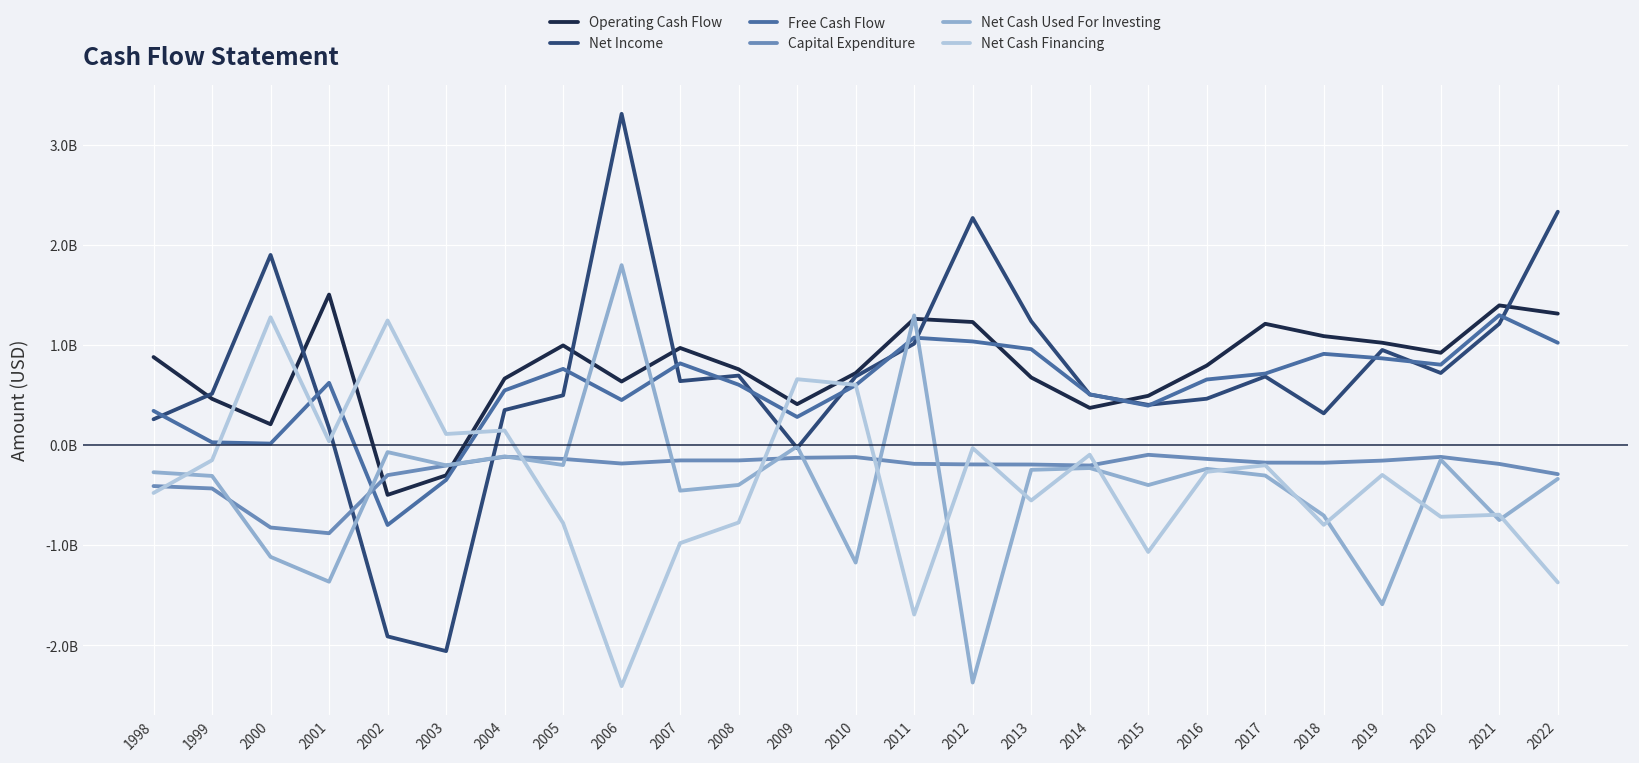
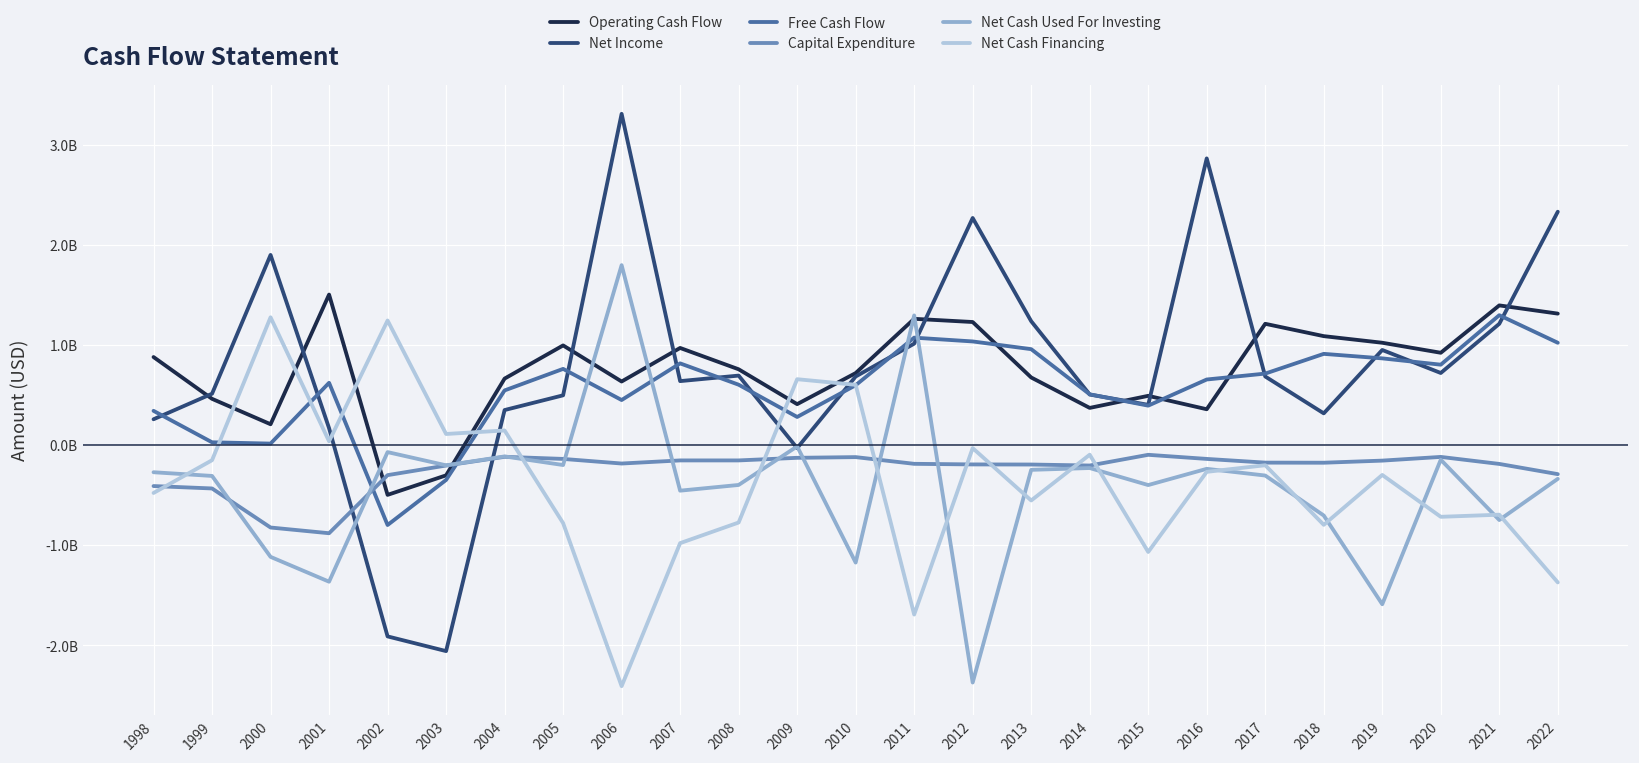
  {
    "Operating Cash Flow": {
      "1998": 900000000,
      "1999": 500000000,
      "2000": 200000000,
      "2001": 1500000000,
      "2002": -500000000,
      "2003": -300000000,
      "2004": 700000000,
      "2005": 1000000000,
      "2006": 600000000,
      "2007": 1000000000,
      "2008": 800000000,
      "2009": 400000000,
      "2010": 700000000,
      "2011": 1300000000,
      "2012": 1200000000,
      "2013": 700000000,
      "2014": 400000000,
      "2015": 500000000,
-     "2016": 800000000,
+     "2016": 400000000,
      "2017": 1200000000,
      "2018": 1100000000,
      "2019": 1000000000,
      "2020": 900000000,
      "2021": 1400000000,
      "2022": 1300000000
    },
    "Net Income": {
      "1998": 300000000,
      "1999": 500000000,
      "2000": 1900000000,
      "2001": 200000000,
      "2002": -1900000000,
      "2003": -2100000000,
      "2004": 300000000,
      "2005": 500000000,
      "2006": 3300000000,
      "2007": 600000000,
      "2008": 700000000,
      "2010": 700000000,
      "2011": 1000000000,
      "2012": 2300000000,
      "2013": 1200000000,
-     "2016": 500000000,
+     "2016": 2900000000,
      "2017": 700000000,
      "2018": 300000000,
      "2019": 900000000,
      "2020": 700000000,
      "2021": 1200000000,
      "2022": 2300000000
    }
  }
